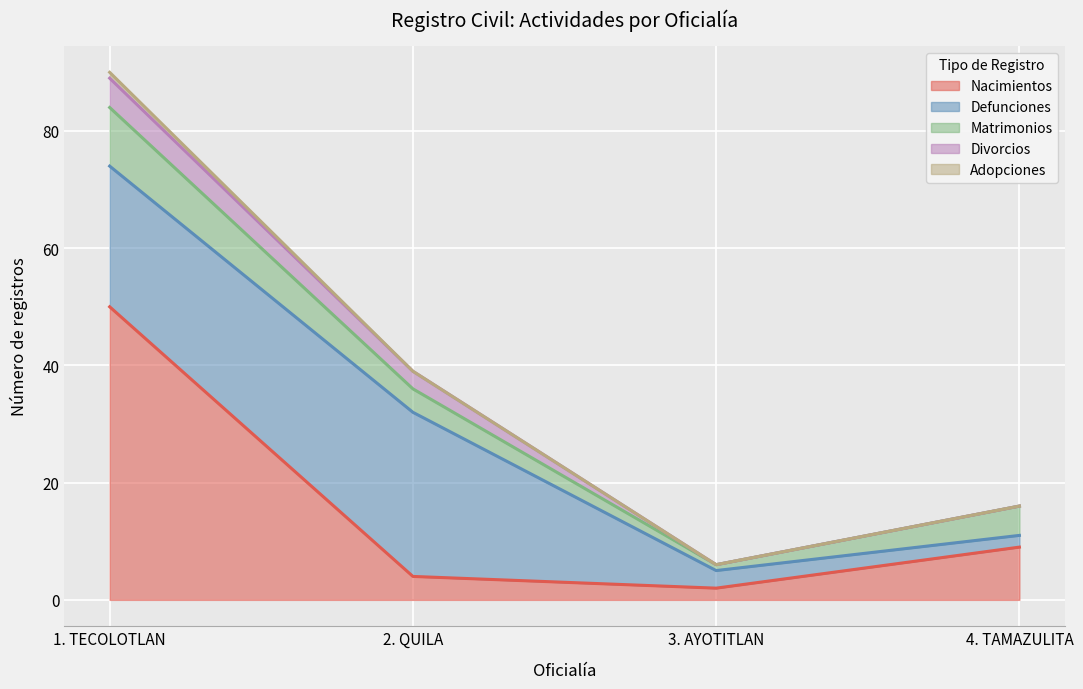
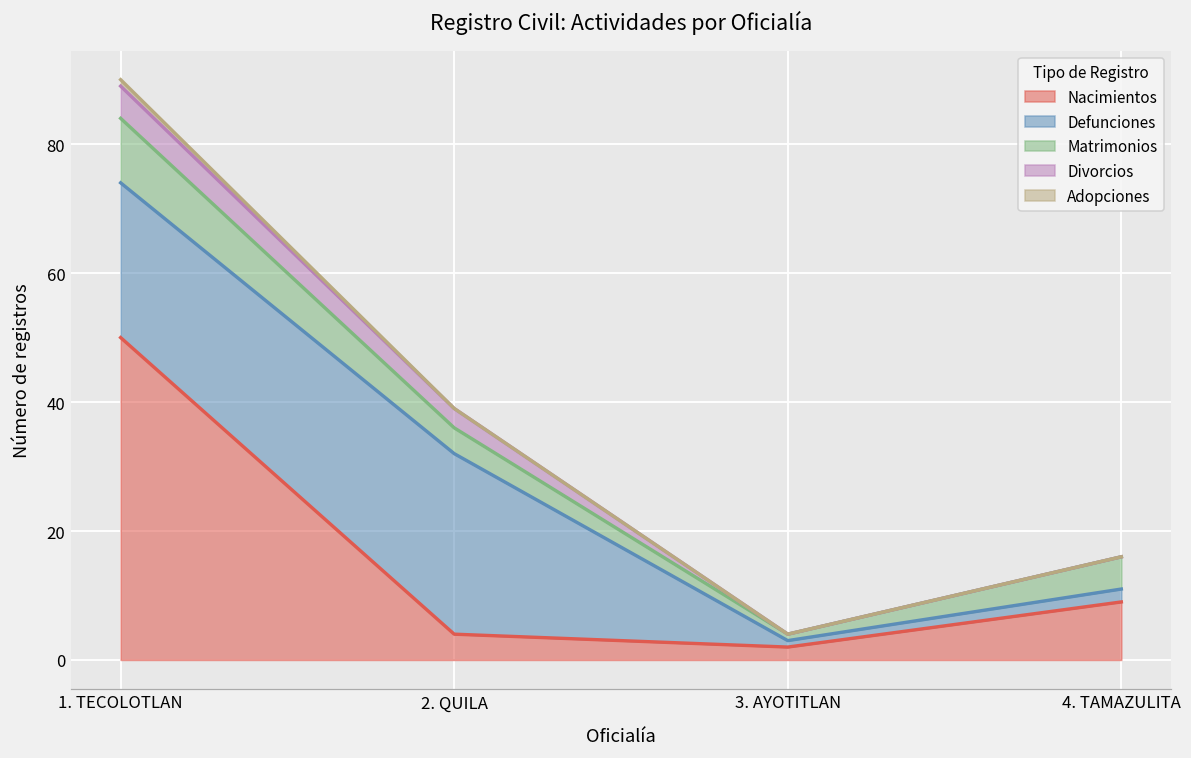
  {
    "Nacimientos": {
      "1. TECOLOTLAN": 50,
      "2. QUILA": 4,
      "3. AYOTITLAN": 2,
      "4. TAMAZULITA": 9
    },
    "Defunciones": {
      "1. TECOLOTLAN": 24,
      "2. QUILA": 28,
-     "3. AYOTITLAN": 3,
+     "3. AYOTITLAN": 1,
      "4. TAMAZULITA": 2
    }
  }
